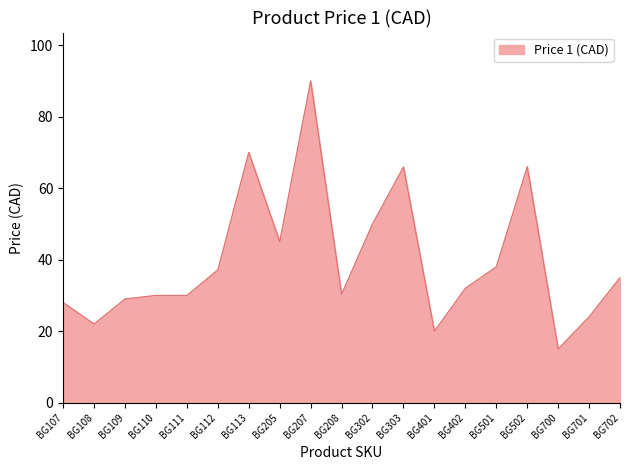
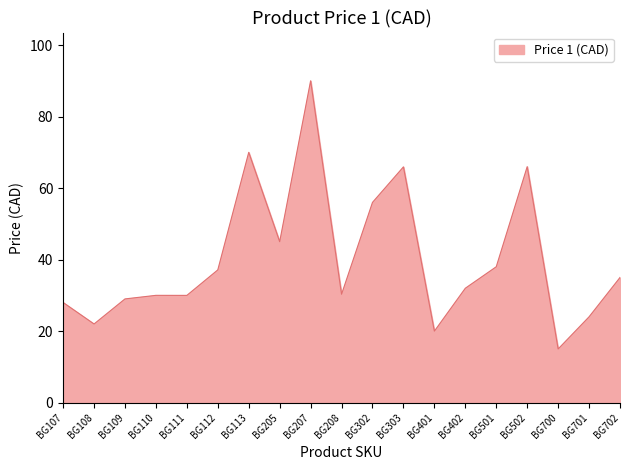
  {
    "BG107": 28,
    "BG108": 22,
    "BG109": 29,
    "BG110": 30,
    "BG111": 30,
    "BG112": 37,
    "BG113": 70,
    "BG205": 45,
    "BG207": 90,
    "BG208": 30,
-   "BG302": 50,
+   "BG302": 56,
    "BG303": 66,
    "BG401": 20,
    "BG402": 32,
    "BG501": 38,
    "BG502": 66,
    "BG700": 15,
    "BG701": 24,
    "BG702": 35
  }
